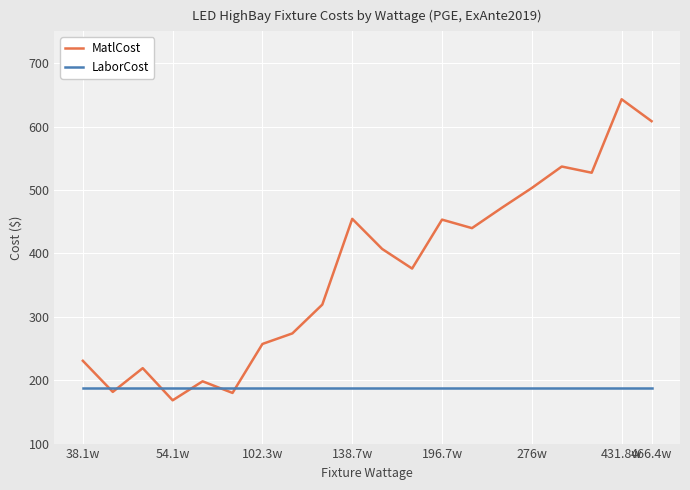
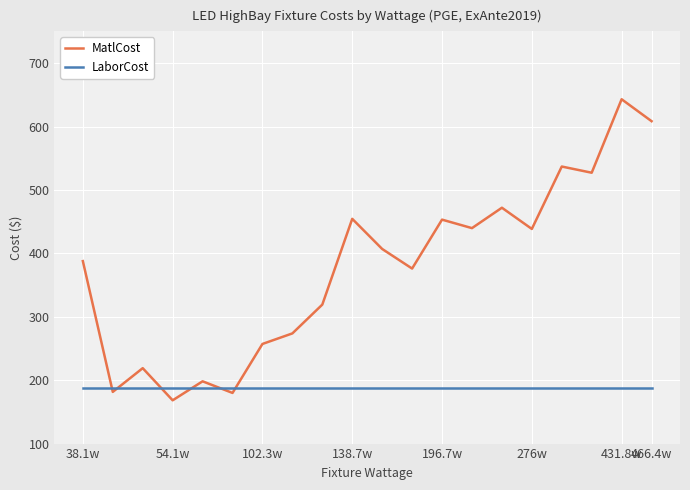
  {
    "MatlCost": {
-     "38.1w": 230,
+     "38.1w": 390,
      "54.1w": 170,
      "102.3w": 260,
      "138.7w": 450,
      "196.7w": 450,
-     "276w": 500
+     "276w": 440
    },
    "LaborCost": {
      "38.1w": 190,
      "54.1w": 190,
      "102.3w": 190,
      "138.7w": 190,
      "196.7w": 190,
      "276w": 190
    }
  }
